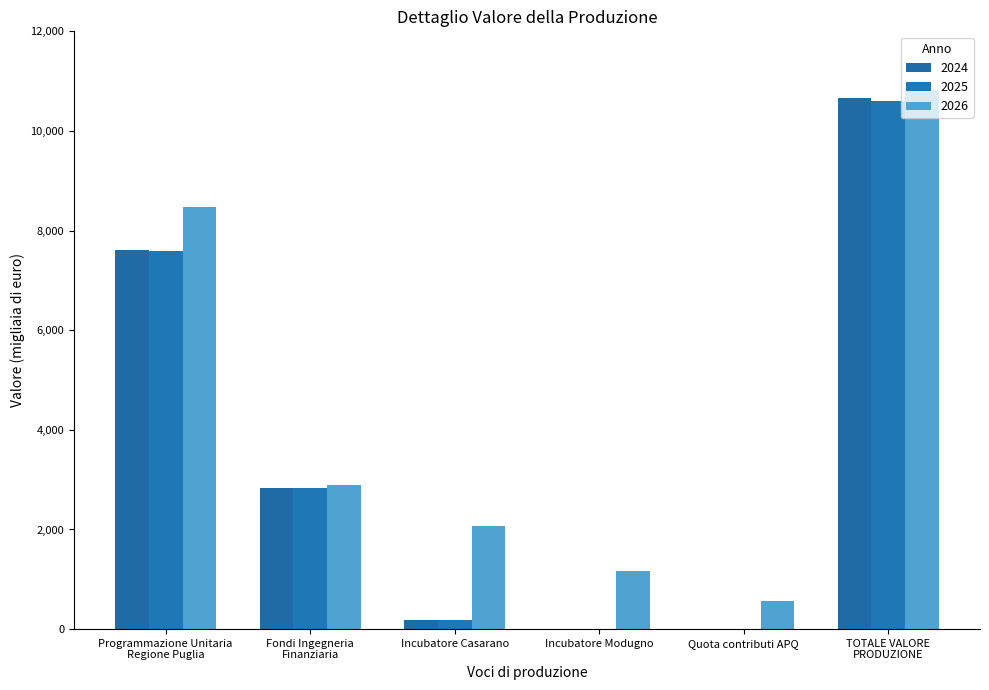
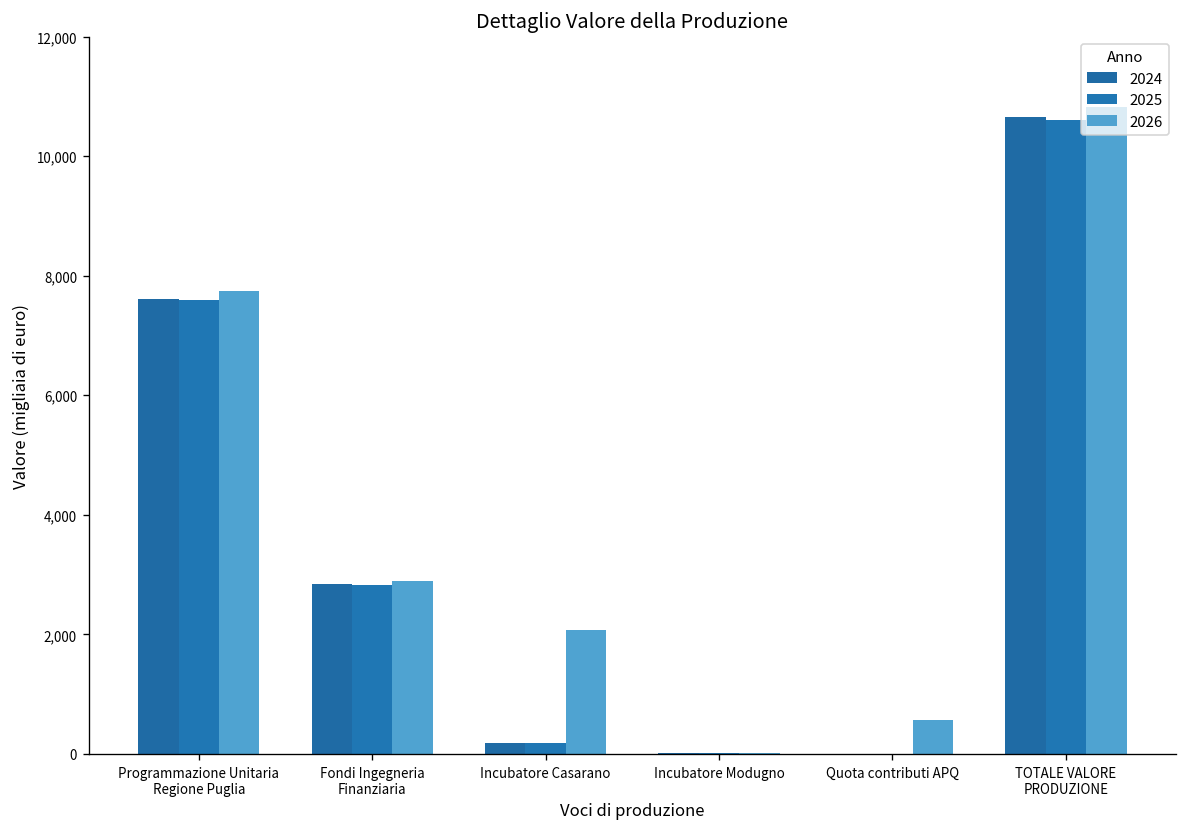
  {
    "2026": {
-     "Programmazione Unitaria Regione Puglia": "8,500",
+     "Programmazione Unitaria Regione Puglia": "7,700",
      "Fondi Ingegneria Finanziaria": "2,900",
      "Incubatore Casarano": "2,100",
-     "Incubatore Modugno": "1,200",
+     "Incubatore Modugno": "0",
      "Quota contributi APQ": "600"
    }
  }
